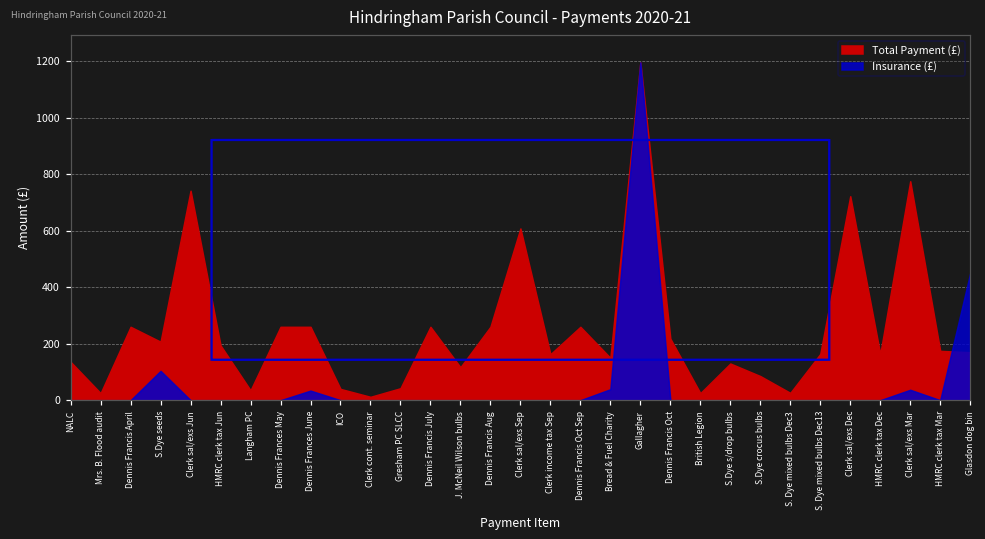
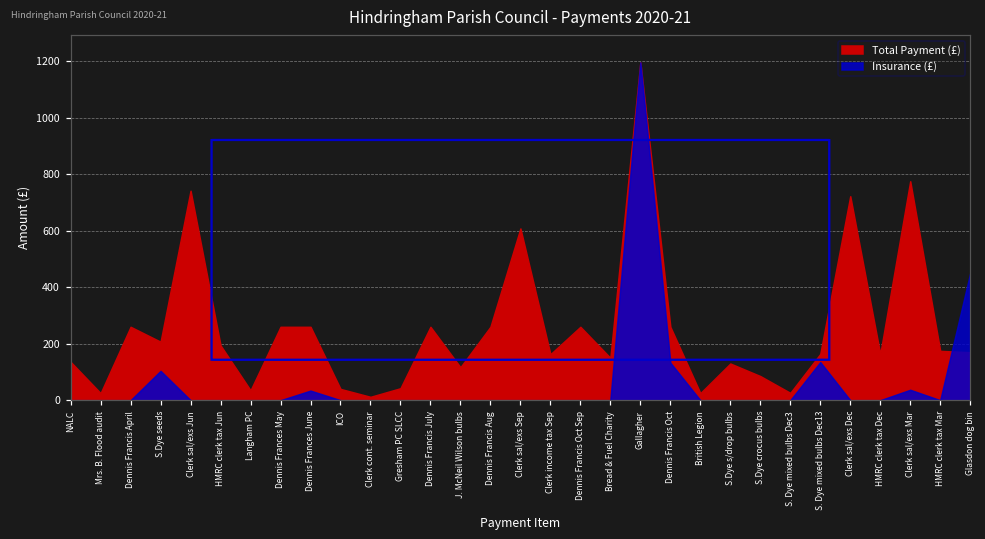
  {
    "Total Payment (£)": {
      "NALC": 140,
      "Mrs. B. Flood audit": 30,
      "Dennis Francis April": 260,
      "S.Dye seeds": 210,
      "Clerk sal/exs Jun": 740,
      "HMRC clerk tax Jun": 190,
      "Langham PC": 40,
      "Dennis Frances May": 260,
      "Dennis Frances June": 260,
      "ICO": 40,
      "Clerk cont. seminar": 10,
      "Gresham PC SLCC": 40,
      "Dennis Francis July": 260,
      "J. McNeil Wilson bulbs": 120,
      "Dennis Francis Aug": 260,
      "Clerk sal/exs Sep": 610,
      "Clerk income tax Sep": 160,
      "Dennis Francis Oct Sep": 260,
      "Bread & Fuel Charity": 150,
-     "Dennis Francis Oct": 220,
+     "Dennis Francis Oct": 260,
      "British Legion": 30,
      "S.Dye s/drop bulbs": 130,
      "S.Dye crocus bulbs": 90,
      "S. Dye mixed bulbs Dec3": 30,
      "S. Dye mixed bulbs Dec13": 160,
      "Clerk sal/exs Dec": 720,
      "HMRC clerk tax Dec": 160,
      "Clerk sal/exs Mar": 780,
      "HMRC clerk tax Mar": 170,
      "Glasdon dog bin": 170
    },
    "Insurance (£)": {
      "NALC": 0,
      "Mrs. B. Flood audit": 0,
      "Dennis Francis April": 0,
      "S.Dye seeds": 100,
      "Clerk sal/exs Jun": 0,
      "HMRC clerk tax Jun": 0,
      "Langham PC": 0,
      "Dennis Frances May": 0,
      "Dennis Frances June": 30,
      "ICO": 0,
      "Clerk cont. seminar": 0,
      "Gresham PC SLCC": 0,
      "Dennis Francis July": 0,
      "J. McNeil Wilson bulbs": 0,
      "Dennis Francis Aug": 0,
      "Clerk sal/exs Sep": 0,
      "Clerk income tax Sep": 0,
      "Dennis Francis Oct Sep": 0,
-     "Bread & Fuel Charity": 40,
-     "Dennis Francis Oct": 0,
+     "Bread & Fuel Charity": 0,
+     "Dennis Francis Oct": 130,
      "British Legion": 0,
      "S.Dye s/drop bulbs": 0,
      "S.Dye crocus bulbs": 0,
      "S. Dye mixed bulbs Dec3": 0,
-     "S. Dye mixed bulbs Dec13": 0,
+     "S. Dye mixed bulbs Dec13": 140,
      "Clerk sal/exs Dec": 0,
      "HMRC clerk tax Dec": 0,
      "Clerk sal/exs Mar": 40,
      "HMRC clerk tax Mar": 0,
      "Glasdon dog bin": 450
    }
  }
